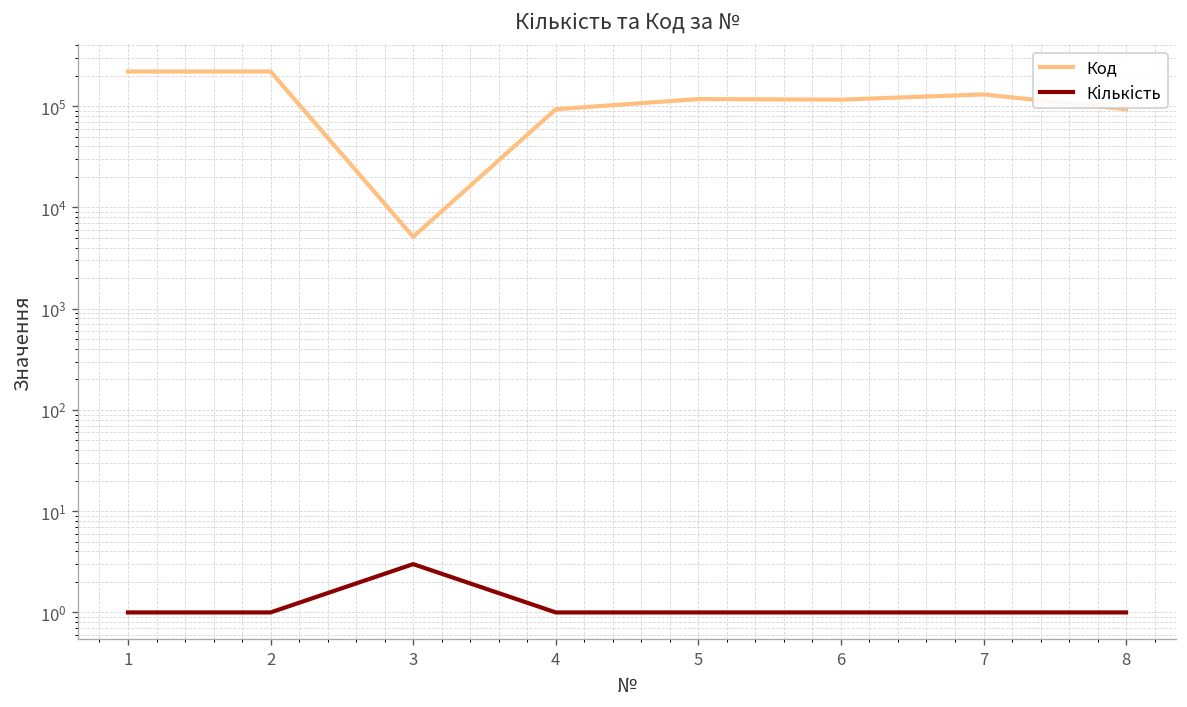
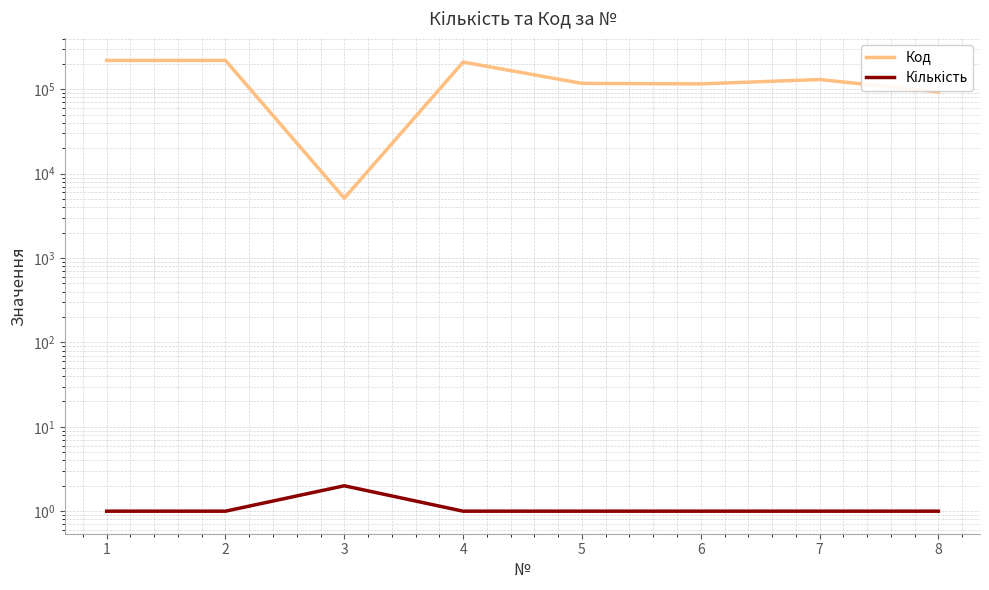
  {
    "Код": {
      "1": 220000,
      "2": 220000,
      "3": 5000,
-     "4": 90000,
+     "4": 210000,
      "5": 120000,
      "6": 120000,
      "7": 130000,
      "8": 90000
    },
    "Кількість": {
      "1": 1,
      "2": 1,
-     "3": 3,
+     "3": 2,
      "4": 1,
      "5": 1,
      "6": 1,
      "7": 1,
      "8": 1
    }
  }
